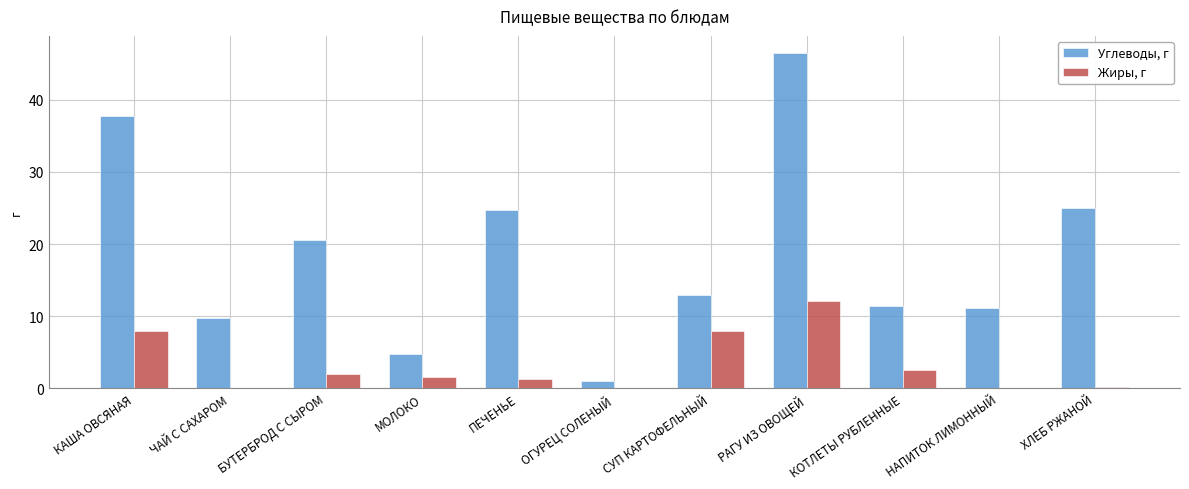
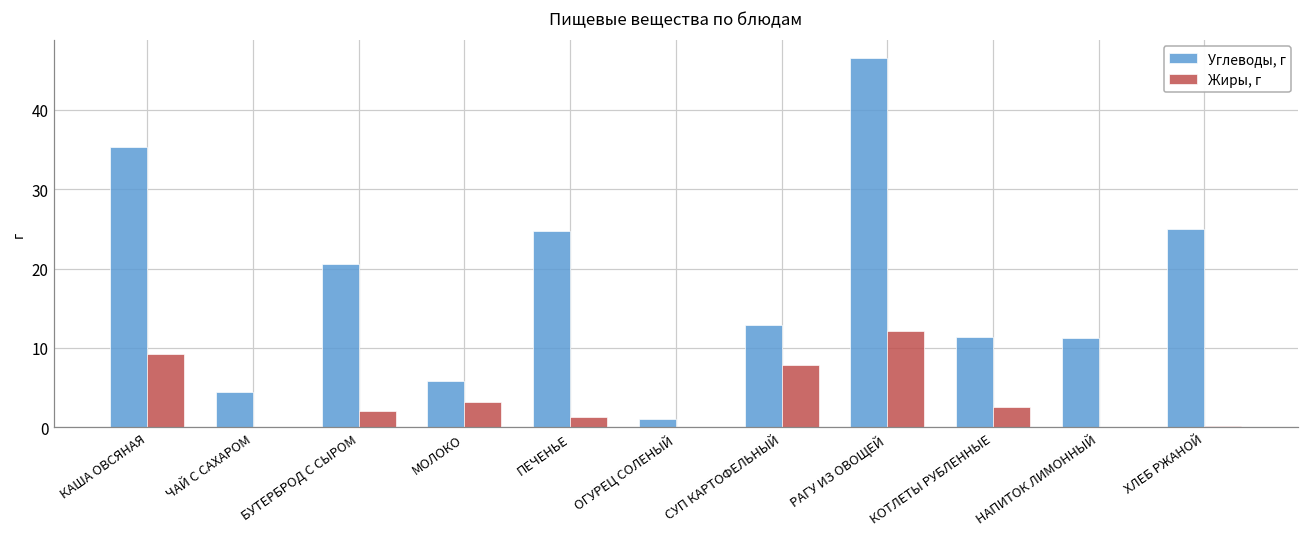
  {
    "Углеводы, г": {
-     "КАША ОВСЯНАЯ": 38,
-     "ЧАЙ С САХАРОМ": 10,
+     "КАША ОВСЯНАЯ": 35,
+     "ЧАЙ С САХАРОМ": 4,
      "БУТЕРБРОД С СЫРОМ": 21,
-     "МОЛОКО": 5,
+     "МОЛОКО": 6,
      "ПЕЧЕНЬЕ": 25,
      "ОГУРЕЦ СОЛЕНЫЙ": 1,
      "СУП КАРТОФЕЛЬНЫЙ": 13,
      "РАГУ ИЗ ОВОЩЕЙ": 47,
      "КОТЛЕТЫ РУБЛЕННЫЕ": 11,
      "НАПИТОК ЛИМОННЫЙ": 11,
      "ХЛЕБ РЖАНОЙ": 25
    },
    "Жиры, г": {
-     "КАША ОВСЯНАЯ": 8,
+     "КАША ОВСЯНАЯ": 9,
      "ЧАЙ С САХАРОМ": 0,
      "БУТЕРБРОД С СЫРОМ": 2,
-     "МОЛОКО": 2,
+     "МОЛОКО": 3,
      "ПЕЧЕНЬЕ": 1,
      "СУП КАРТОФЕЛЬНЫЙ": 8,
      "РАГУ ИЗ ОВОЩЕЙ": 12,
      "КОТЛЕТЫ РУБЛЕННЫЕ": 3,
      "НАПИТОК ЛИМОННЫЙ": 0
    }
  }
